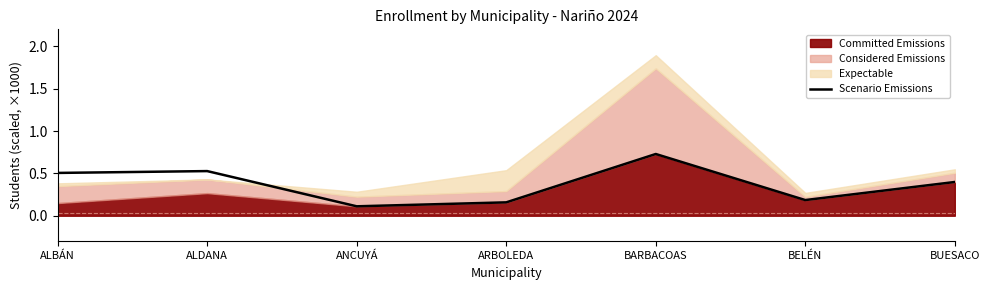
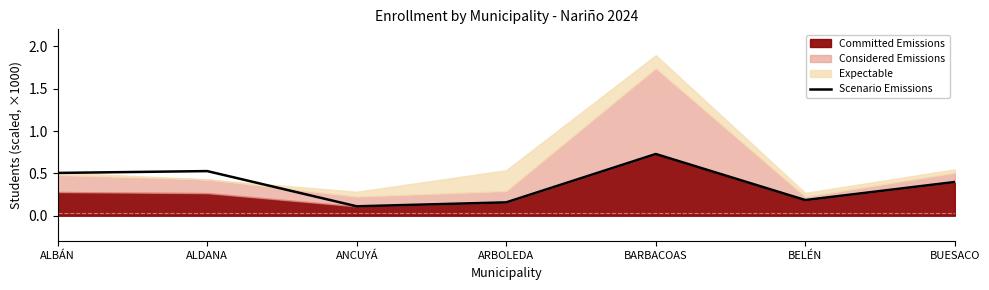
  {
    "Committed Emissions": {
-     "ALBÁN": 0.1,
+     "ALBÁN": 0.3,
      "ALDANA": 0.3
    },
    "Scenario Emissions": {
      "ALDANA": 0.5
    },
    "Considered Emissions": {
      "ANCUYÁ": 0.1,
      "ARBOLEDA": 0.1,
      "BARBACOAS": 1.0,
      "BELÉN": 0.0,
      "BUESACO": 0.1
    },
    "Expectable": {
      "ANCUYÁ": 0.1,
      "ARBOLEDA": 0.2,
      "BARBACOAS": 0.2,
      "BELÉN": 0.0,
      "BUESACO": 0.0
    }
  }
